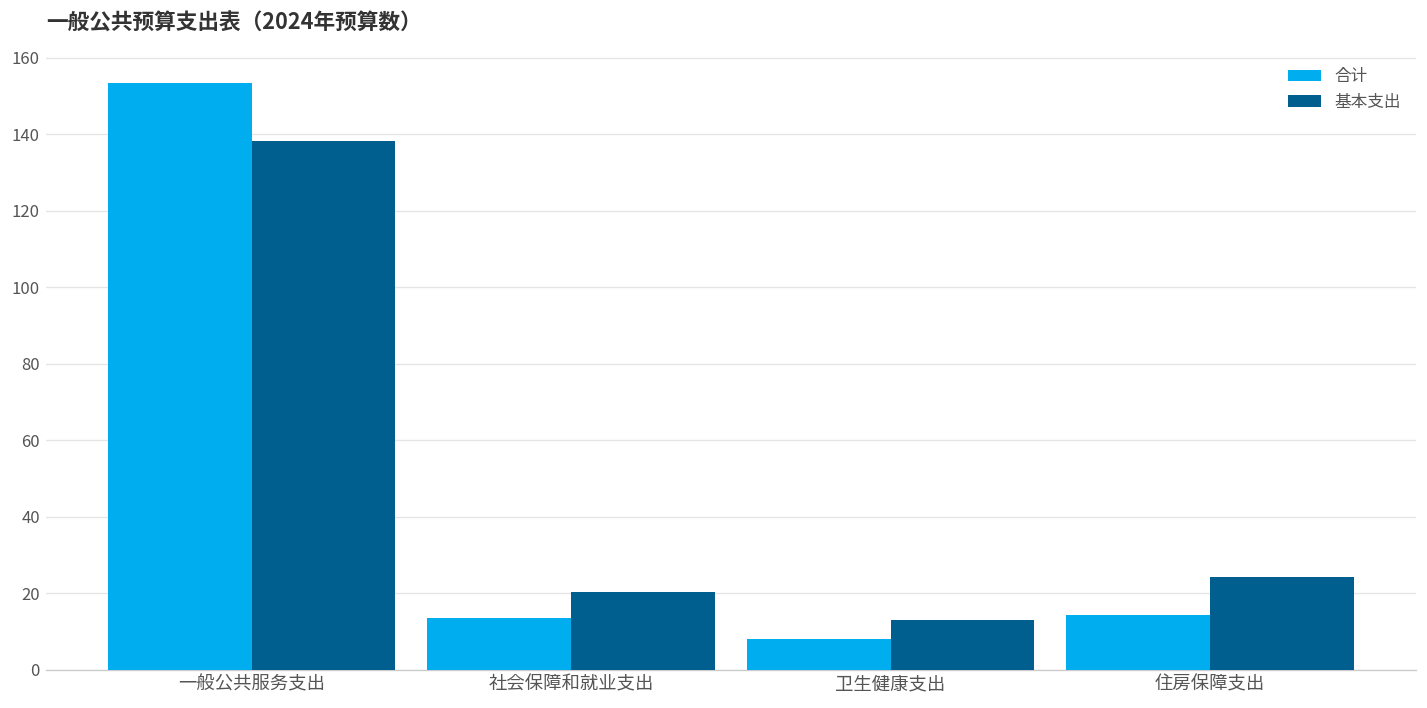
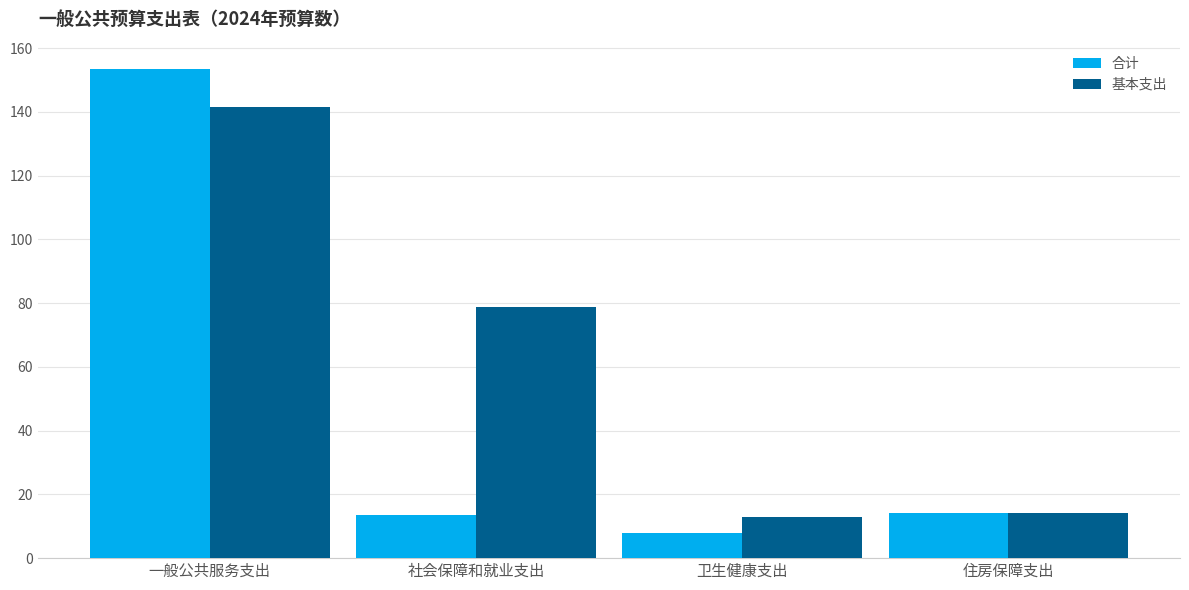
  {
    "合计": {
      "一般公共服务支出": 153,
      "社会保障和就业支出": 14,
      "卫生健康支出": 8,
      "住房保障支出": 14
    },
    "基本支出": {
-     "一般公共服务支出": 138,
-     "社会保障和就业支出": 20,
+     "一般公共服务支出": 142,
+     "社会保障和就业支出": 79,
      "卫生健康支出": 13,
-     "住房保障支出": 24
+     "住房保障支出": 14
    }
  }
